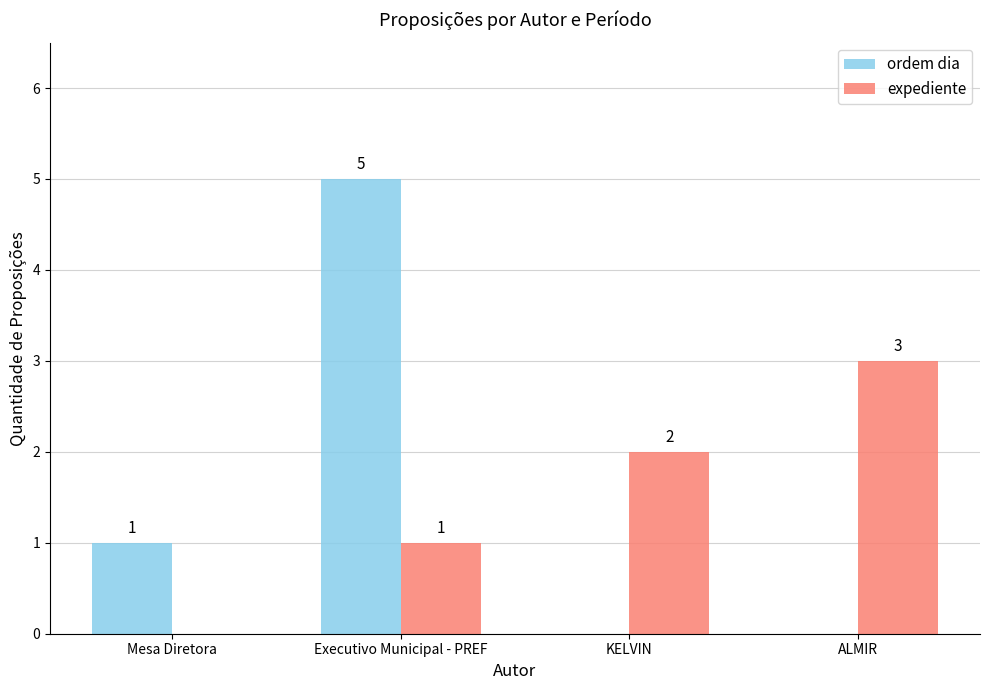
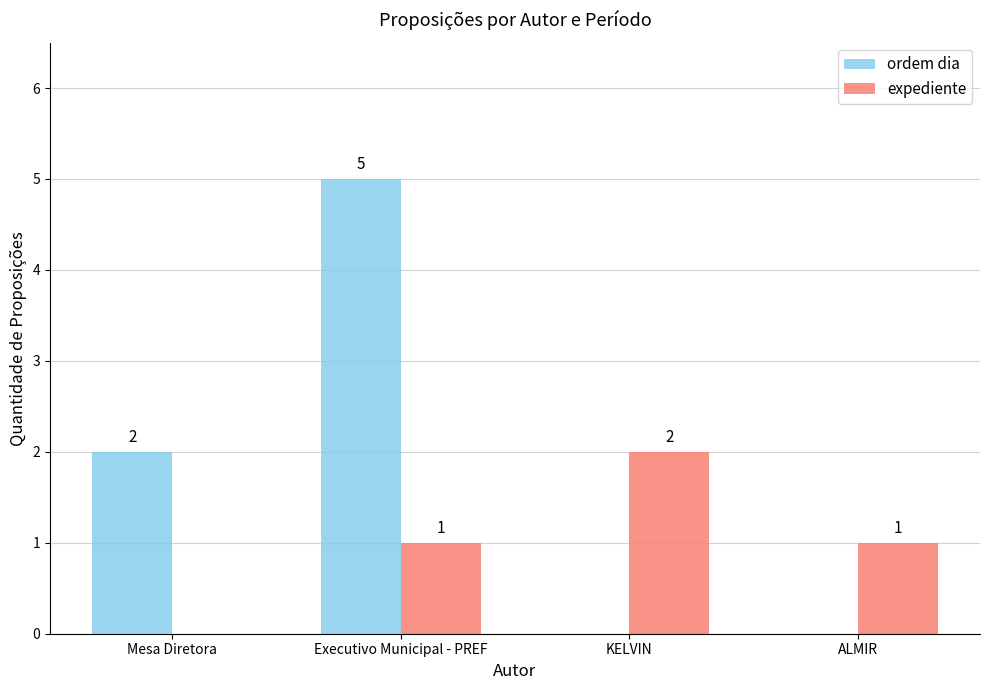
  {
    "ordem dia": {
-     "Mesa Diretora": 1,
+     "Mesa Diretora": 2,
      "Executivo Municipal - PREF": 5
    },
    "expediente": {
      "Executivo Municipal - PREF": 1,
      "KELVIN": 2,
-     "ALMIR": 3
+     "ALMIR": 1
    }
  }
